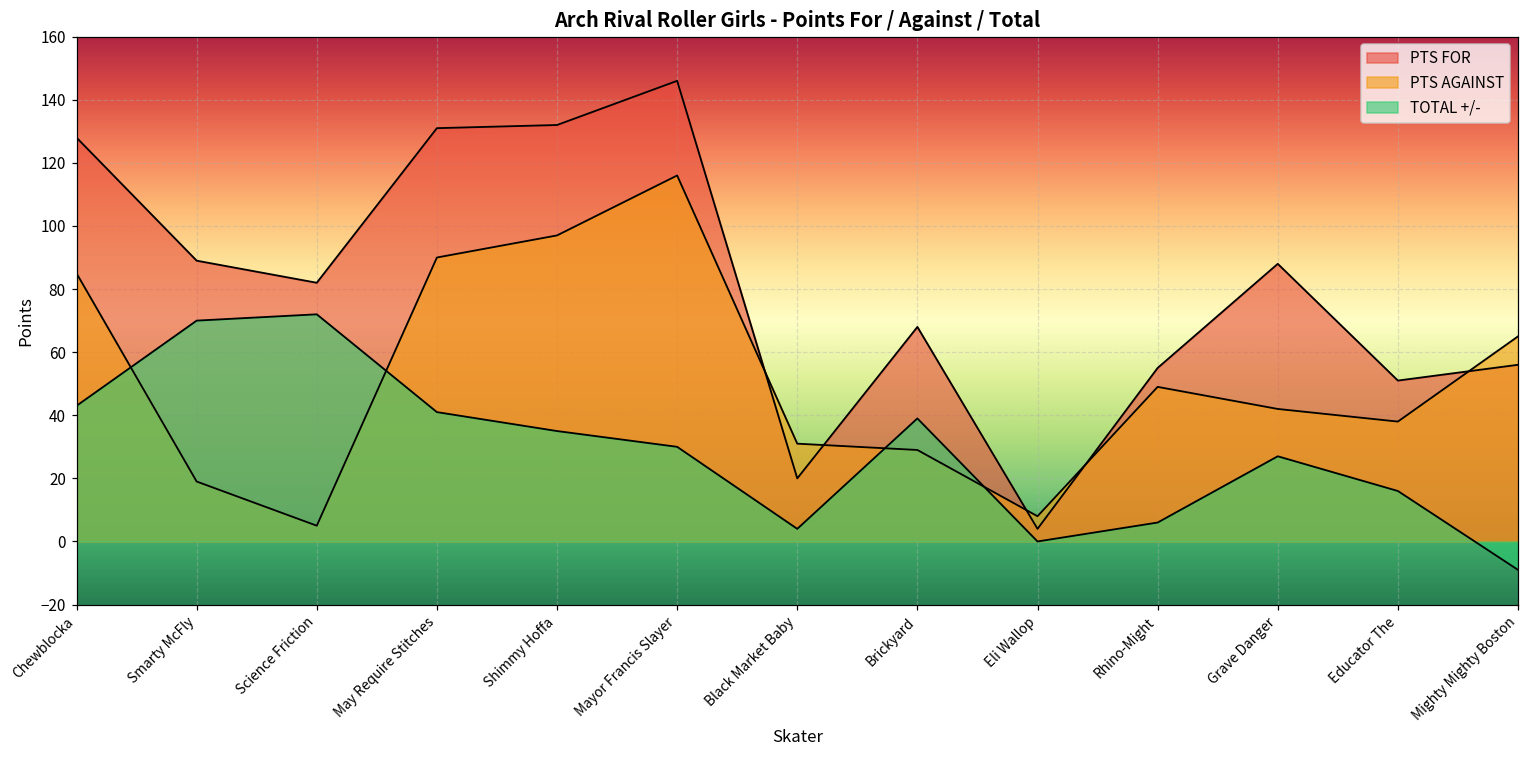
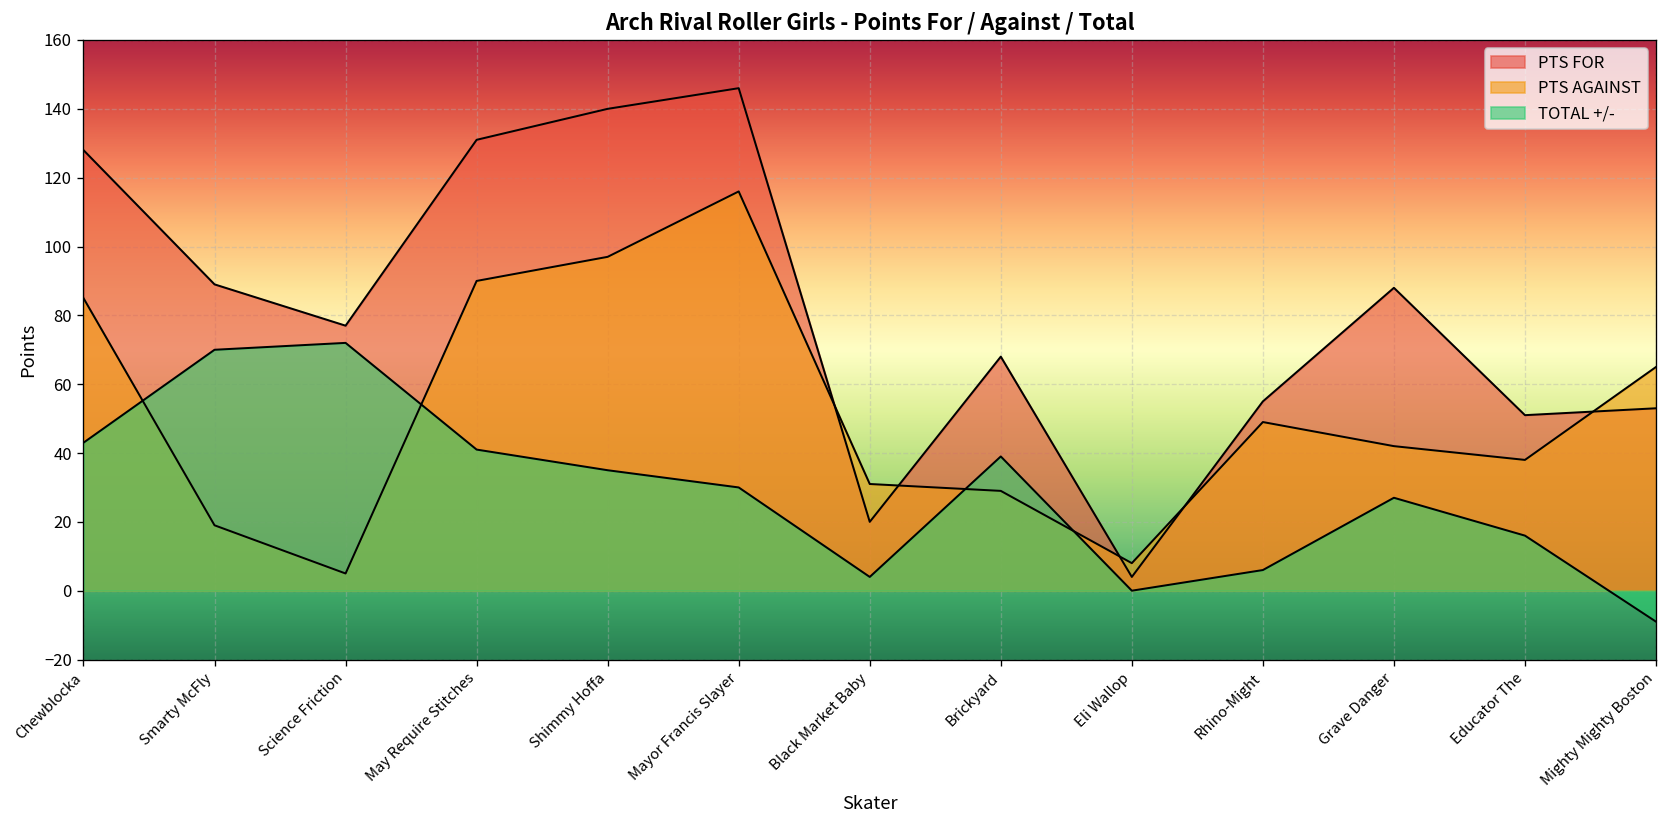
  {
    "PTS FOR": {
      "Chewblocka": 128,
      "Smarty McFly": 89,
-     "Science Friction": 82,
+     "Science Friction": 77,
      "May Require Stitches": 131,
-     "Shimmy Hoffa": 132,
+     "Shimmy Hoffa": 140,
      "Mayor Francis Slayer": 146,
      "Black Market Baby": 20,
      "Brickyard": 68,
      "Eli Wallop": 4,
      "Rhino-Might": 55,
      "Grave Danger": 88,
      "Educator The": 51,
-     "Mighty Mighty Boston": 56
+     "Mighty Mighty Boston": 53
    },
    "PTS AGAINST": {
      "Chewblocka": 85,
      "Smarty McFly": 19,
      "Science Friction": 5,
      "May Require Stitches": 90,
      "Shimmy Hoffa": 97,
      "Mayor Francis Slayer": 116,
      "Black Market Baby": 31,
      "Brickyard": 29,
      "Eli Wallop": 8,
      "Rhino-Might": 49,
      "Grave Danger": 42,
      "Educator The": 38,
      "Mighty Mighty Boston": 65
    }
  }
